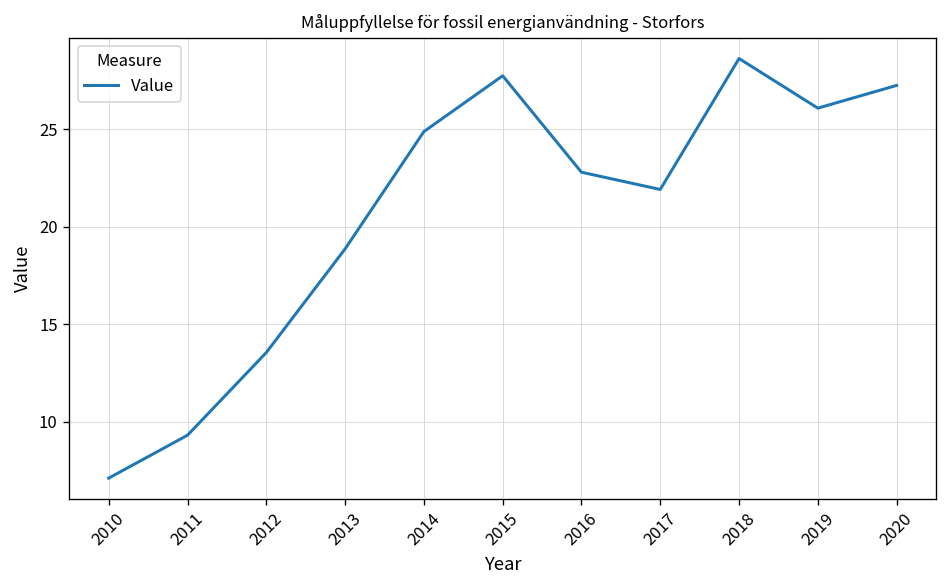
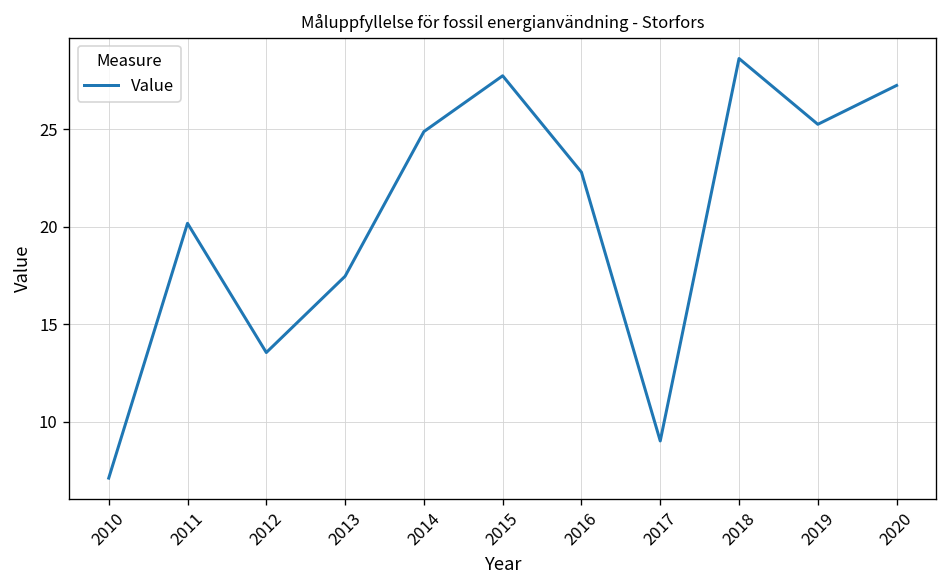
  {
    "2010": 7.1,
-   "2011": 9.3,
+   "2011": 20.2,
    "2012": 13.5,
-   "2013": 18.9,
+   "2013": 17.5,
    "2014": 24.9,
    "2015": 27.7,
    "2016": 22.8,
-   "2017": 21.9,
+   "2017": 9.0,
    "2018": 28.6,
-   "2019": 26.1,
+   "2019": 25.3,
    "2020": 27.3
  }
